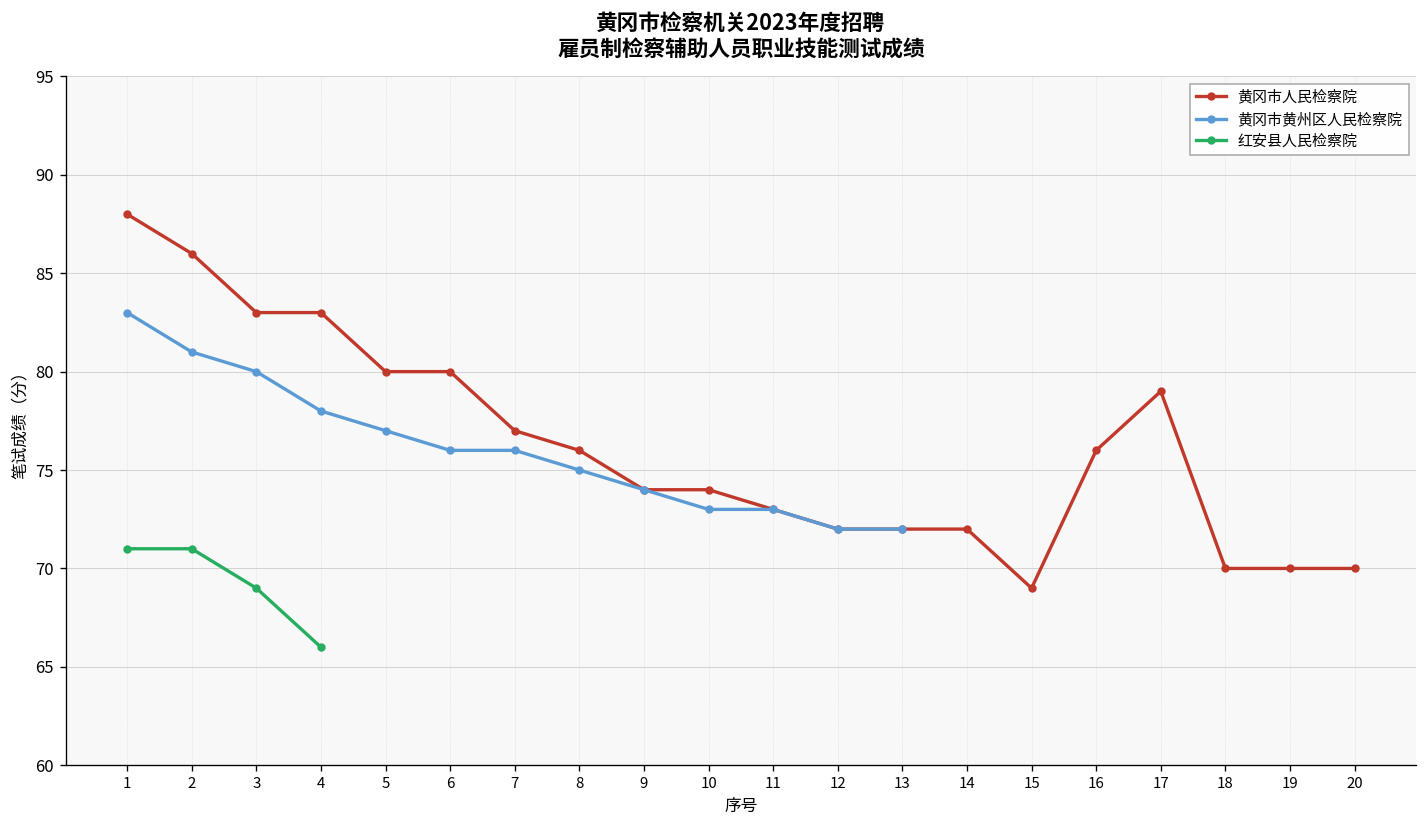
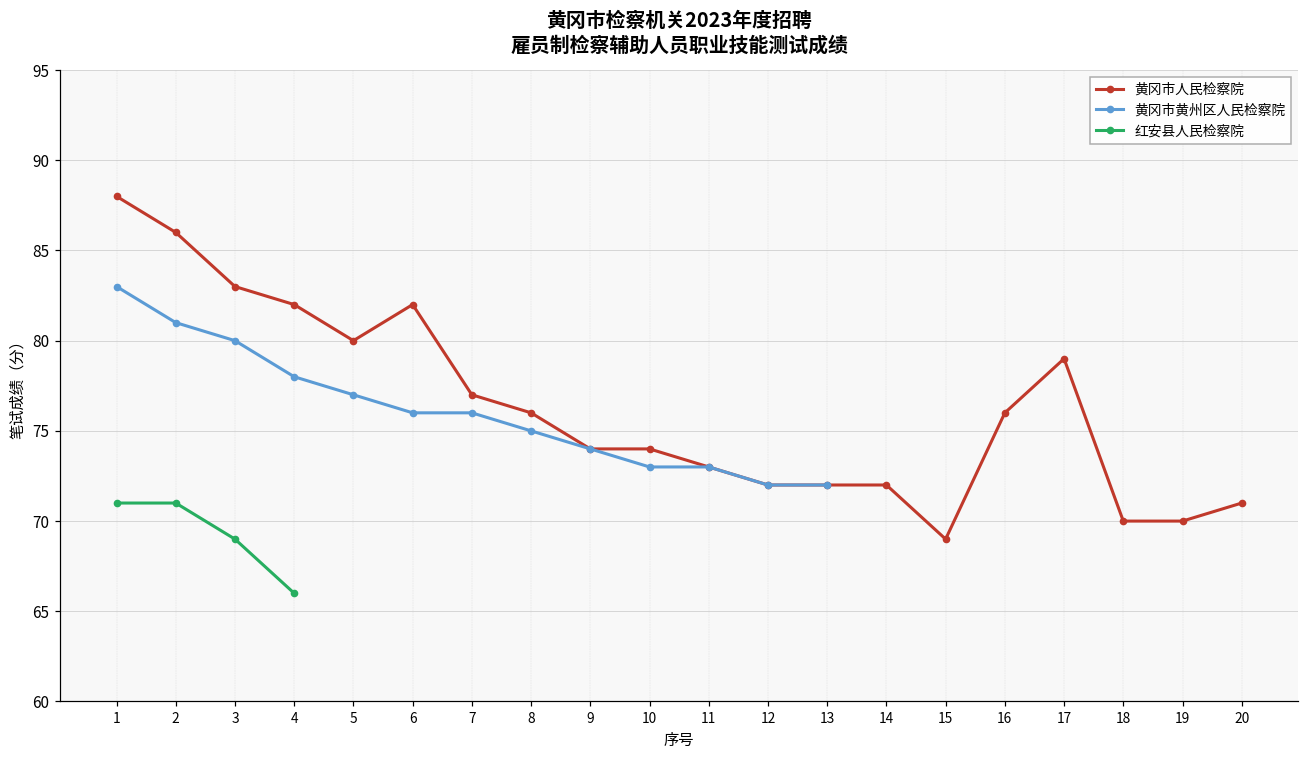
  {
    "黄冈市人民检察院": {
      "1": 88,
      "2": 86,
      "3": 83,
-     "4": 83,
+     "4": 82,
      "5": 80,
-     "6": 80,
+     "6": 82,
      "7": 77,
      "8": 76,
      "10": 74,
      "14": 72,
      "15": 69,
      "16": 76,
      "17": 79,
      "18": 70,
      "19": 70,
-     "20": 70
+     "20": 71
    },
    "黄冈市黄州区人民检察院": {
      "1": 83,
      "2": 81,
      "3": 80,
      "4": 78,
      "5": 77,
      "6": 76,
      "7": 76,
      "8": 75,
      "10": 73
    },
    "红安县人民检察院": {
      "1": 71,
      "2": 71,
      "3": 69,
      "4": 66
    }
  }
